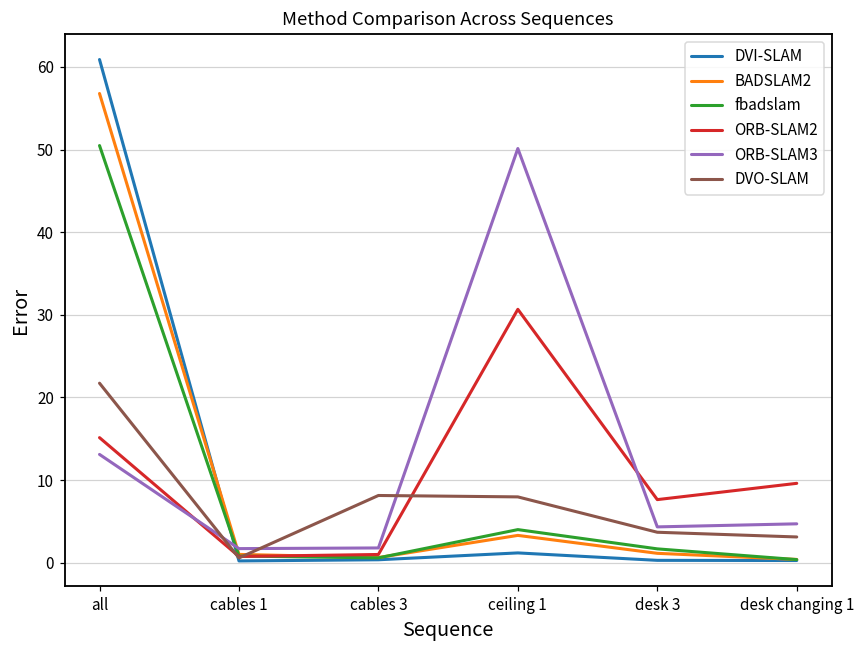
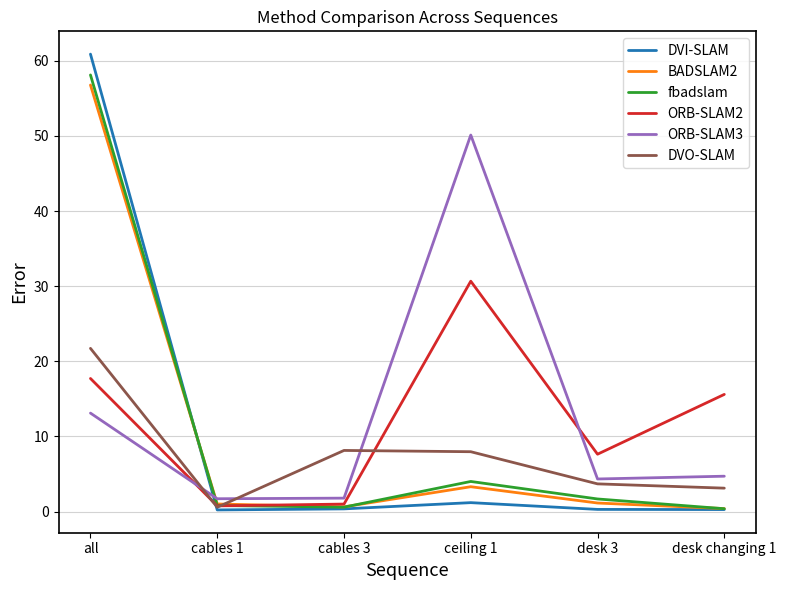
  {
    "DVI-SLAM": {
      "all": 61,
      "cables 1": 0,
      "ceiling 1": 1,
      "desk 3": 0
    },
    "BADSLAM2": {
      "all": 57,
      "ceiling 1": 3,
      "desk 3": 1
    },
    "fbadslam": {
-     "all": 50,
+     "all": 58,
      "ceiling 1": 4,
      "desk 3": 2
    },
    "ORB-SLAM2": {
-     "all": 15,
+     "all": 18,
      "cables 3": 1,
      "ceiling 1": 31,
      "desk 3": 8,
-     "desk changing 1": 10
+     "desk changing 1": 16
    },
    "ORB-SLAM3": {
      "all": 13,
      "cables 1": 2,
      "cables 3": 2,
      "ceiling 1": 50,
      "desk 3": 4,
      "desk changing 1": 5
    },
    "DVO-SLAM": {
      "all": 22,
      "cables 3": 8,
      "ceiling 1": 8,
      "desk 3": 4,
      "desk changing 1": 3
    }
  }
